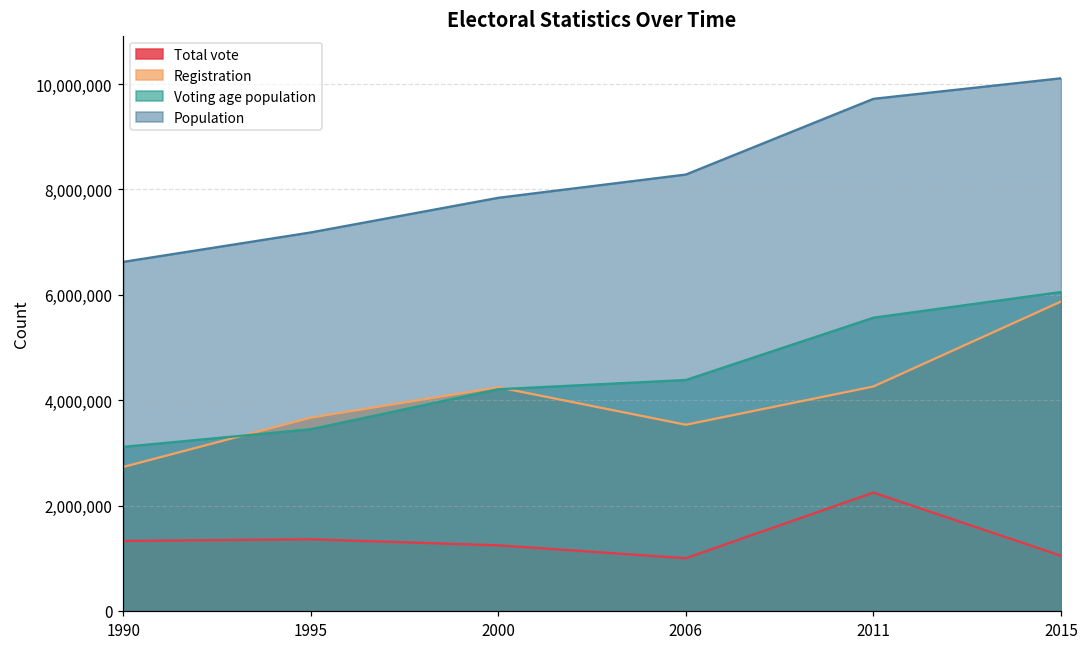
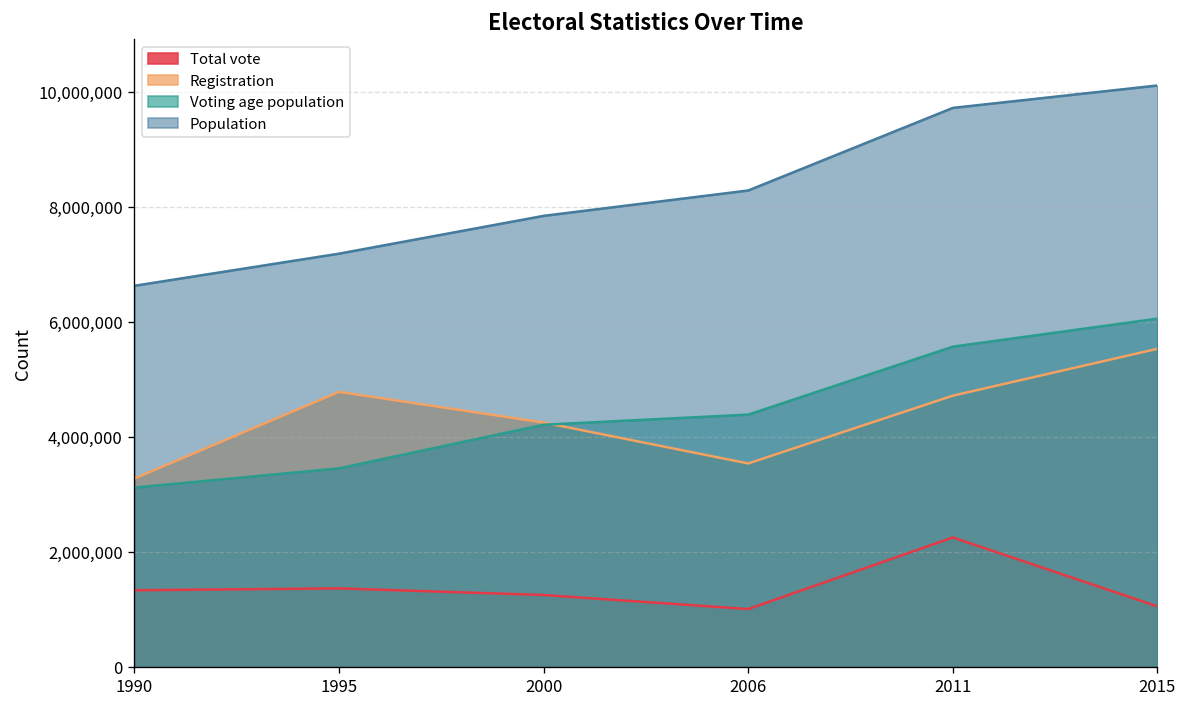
  {
    "Total vote": {
      "1990": "1,300,000",
      "1995": "1,400,000",
      "2000": "1,200,000",
      "2006": "1,000,000",
      "2011": "2,200,000",
      "2015": "1,000,000"
    },
    "Registration": {
-     "1990": "2,700,000",
-     "1995": "3,700,000",
+     "1990": "3,300,000",
+     "1995": "4,800,000",
      "2006": "3,500,000",
-     "2011": "4,300,000",
-     "2015": "5,900,000"
+     "2011": "4,700,000",
+     "2015": "5,500,000"
    }
  }
